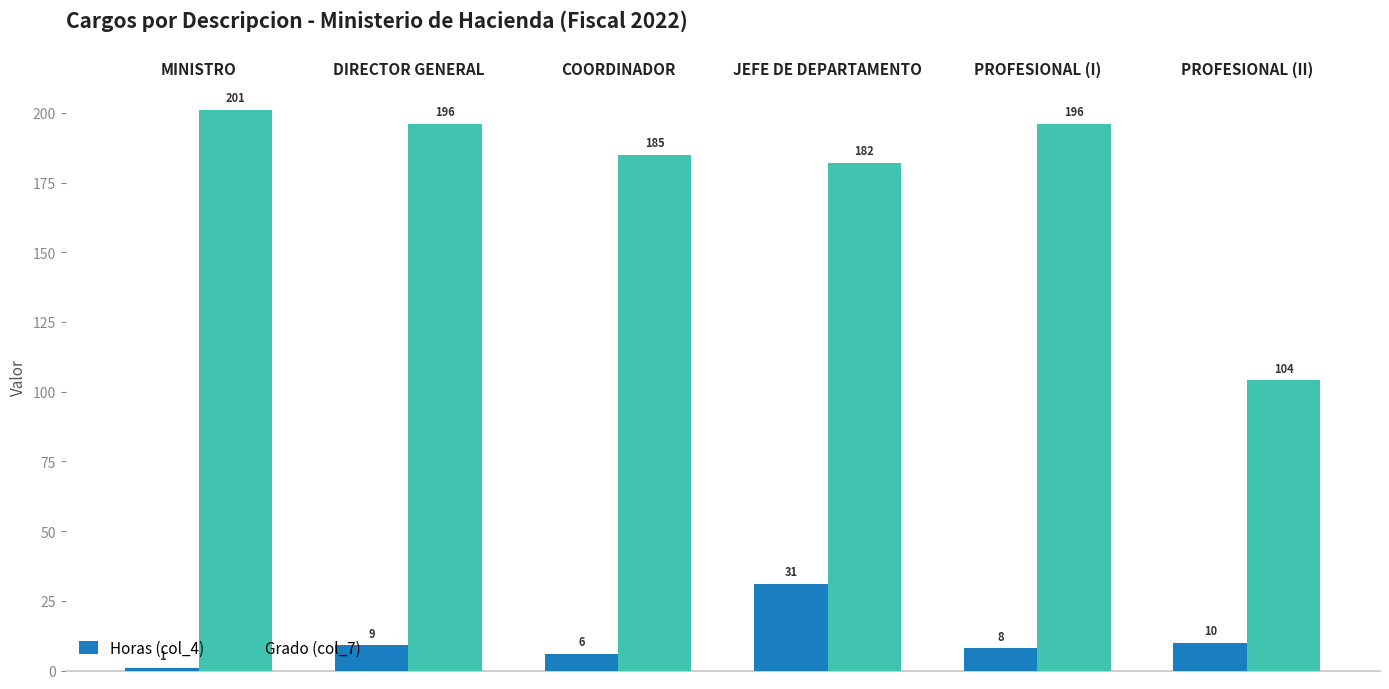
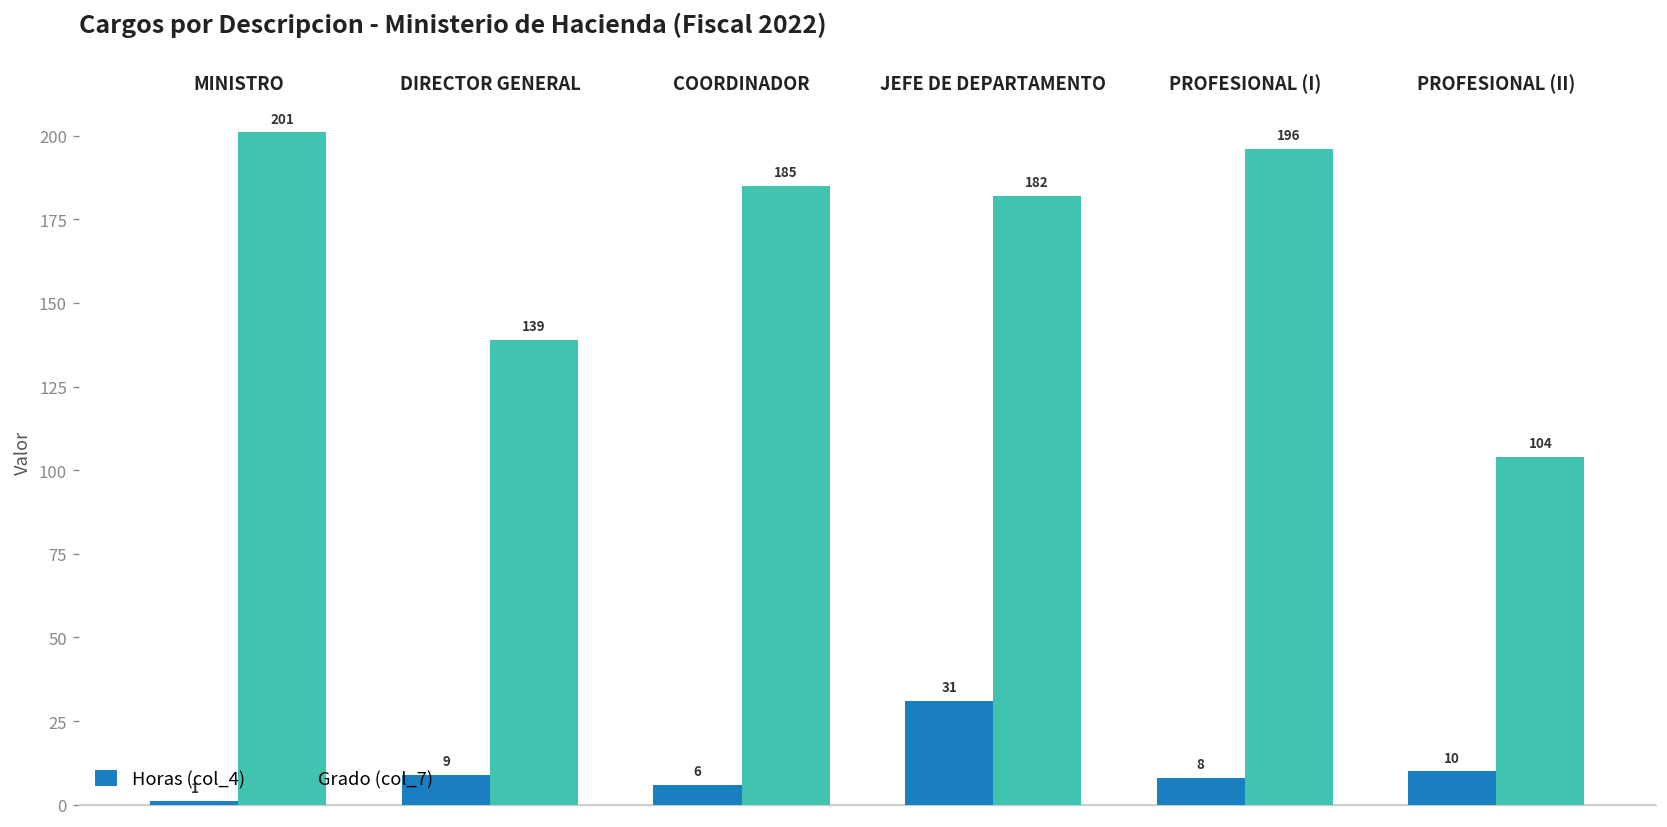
  {
    "Horas (col_4)": {
      "MINISTRO": 1,
      "DIRECTOR GENERAL": 9,
      "COORDINADOR": 6,
      "JEFE DE DEPARTAMENTO": 31,
      "PROFESIONAL (I)": 8,
      "PROFESIONAL (II)": 10
    },
    "Grado (col_7)": {
      "MINISTRO": 201,
-     "DIRECTOR GENERAL": 196,
+     "DIRECTOR GENERAL": 139,
      "COORDINADOR": 185,
      "JEFE DE DEPARTAMENTO": 182,
      "PROFESIONAL (I)": 196,
      "PROFESIONAL (II)": 104
    }
  }
